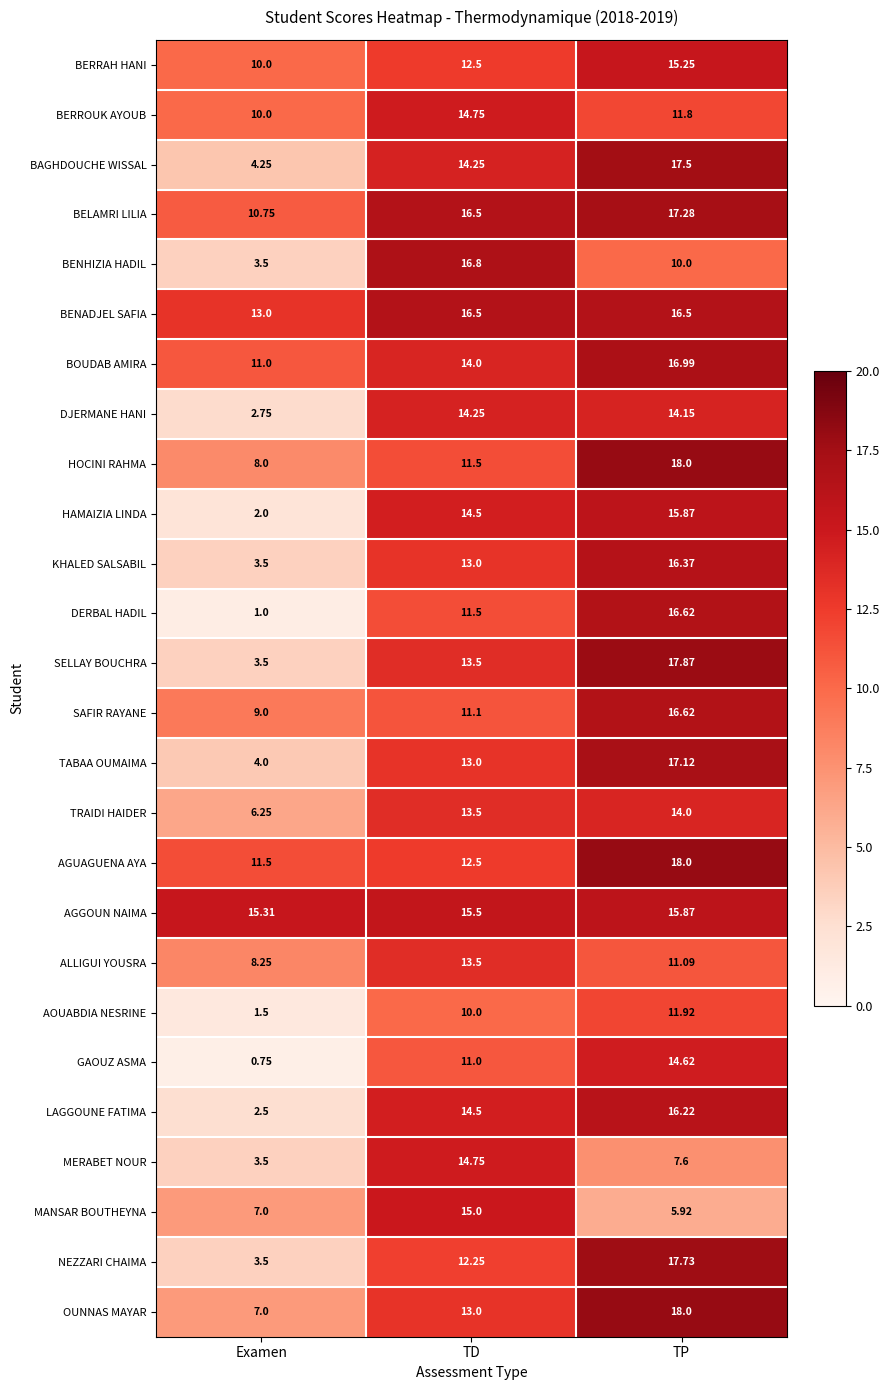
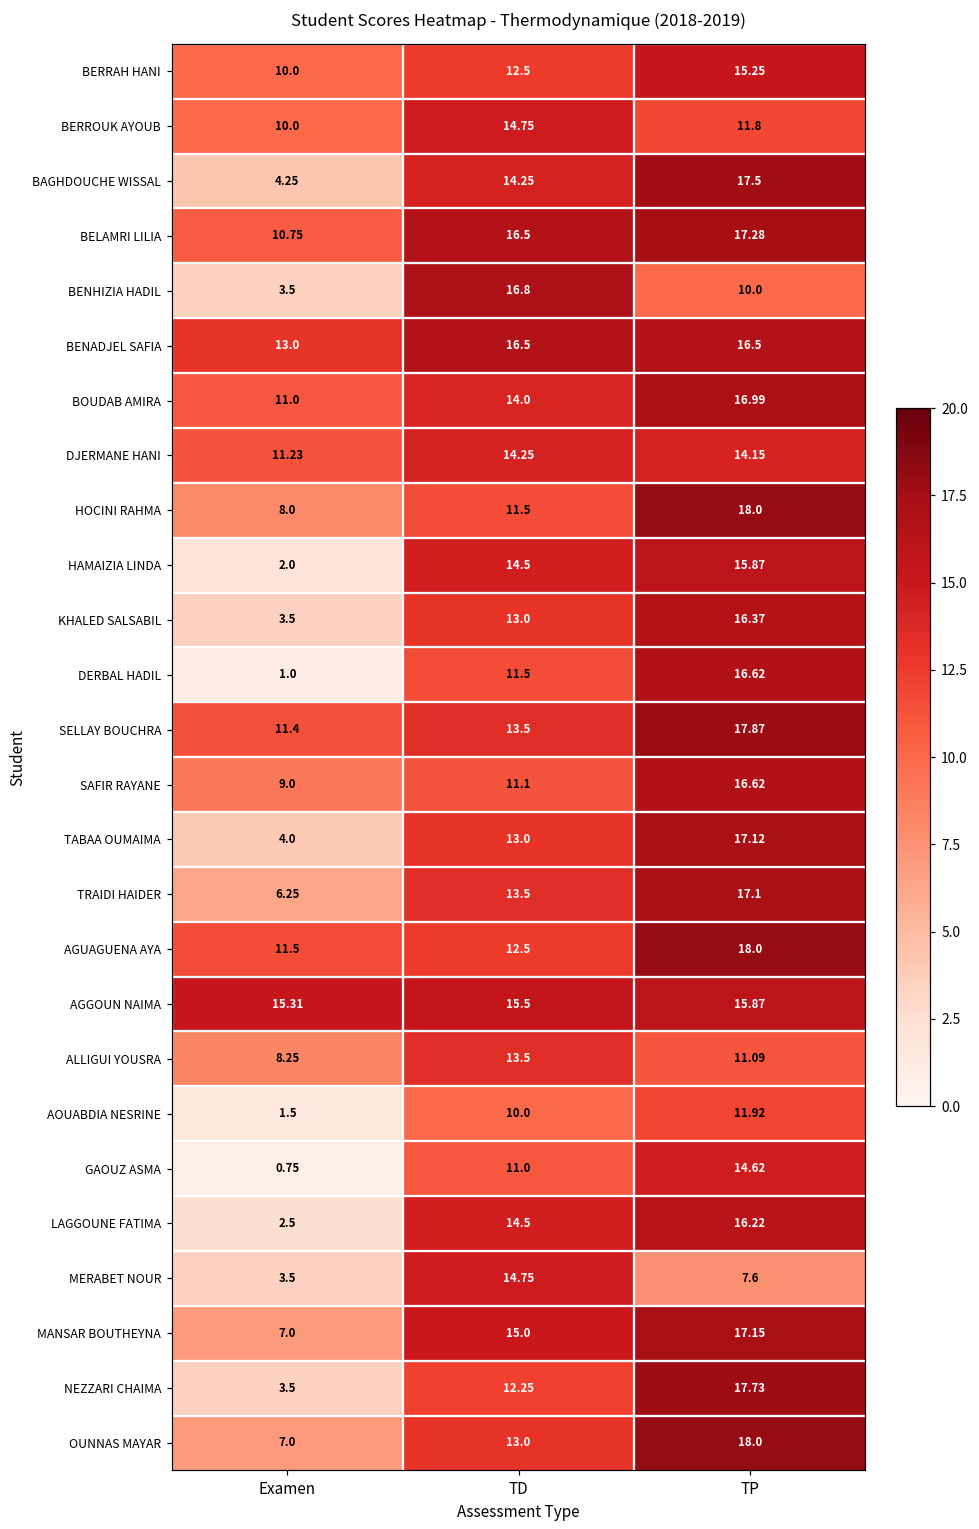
  {
    "BERRAH HANI": {
      "Examen": 10.0,
      "TD": 12.5,
      "TP": 15.25
    },
    "BERROUK AYOUB": {
      "Examen": 10.0,
      "TD": 14.75,
      "TP": 11.8
    },
    "BAGHDOUCHE WISSAL": {
      "Examen": 4.25,
      "TD": 14.25,
      "TP": 17.5
    },
    "BELAMRI LILIA": {
      "Examen": 10.75,
      "TD": 16.5,
      "TP": 17.28
    },
    "BENHIZIA HADIL": {
      "Examen": 3.5,
      "TD": 16.8,
      "TP": 10.0
    },
    "BENADJEL SAFIA": {
      "Examen": 13.0,
      "TD": 16.5,
      "TP": 16.5
    },
    "BOUDAB AMIRA": {
      "Examen": 11.0,
      "TD": 14.0,
      "TP": 16.99
    },
    "DJERMANE HANI": {
-     "Examen": 2.75,
+     "Examen": 11.23,
      "TD": 14.25,
      "TP": 14.15
    },
    "HOCINI RAHMA": {
      "Examen": 8.0,
      "TD": 11.5,
      "TP": 18.0
    },
    "HAMAIZIA LINDA": {
      "Examen": 2.0,
      "TD": 14.5,
      "TP": 15.87
    },
    "KHALED SALSABIL": {
      "Examen": 3.5,
      "TD": 13.0,
      "TP": 16.37
    },
    "DERBAL HADIL": {
      "Examen": 1.0,
      "TD": 11.5,
      "TP": 16.62
    },
    "SELLAY BOUCHRA": {
-     "Examen": 3.5,
+     "Examen": 11.4,
      "TD": 13.5,
      "TP": 17.87
    },
    "SAFIR RAYANE": {
      "Examen": 9.0,
      "TD": 11.1,
      "TP": 16.62
    },
    "TABAA OUMAIMA": {
      "Examen": 4.0,
      "TD": 13.0,
      "TP": 17.12
    },
    "TRAIDI HAIDER": {
      "Examen": 6.25,
      "TD": 13.5,
-     "TP": 14.0
+     "TP": 17.1
    },
    "AGUAGUENA AYA": {
      "Examen": 11.5,
      "TD": 12.5,
      "TP": 18.0
    },
    "AGGOUN NAIMA": {
      "Examen": 15.31,
      "TD": 15.5,
      "TP": 15.87
    },
    "ALLIGUI YOUSRA": {
      "Examen": 8.25,
      "TD": 13.5,
      "TP": 11.09
    },
    "AOUABDIA NESRINE": {
      "Examen": 1.5,
      "TD": 10.0,
      "TP": 11.92
    },
    "GAOUZ ASMA": {
      "Examen": 0.75,
      "TD": 11.0,
      "TP": 14.62
    },
    "LAGGOUNE FATIMA": {
      "Examen": 2.5,
      "TD": 14.5,
      "TP": 16.22
    },
    "MERABET NOUR": {
      "Examen": 3.5,
      "TD": 14.75,
      "TP": 7.6
    },
    "MANSAR BOUTHEYNA": {
      "Examen": 7.0,
      "TD": 15.0,
-     "TP": 5.92
+     "TP": 17.15
    },
    "NEZZARI CHAIMA": {
      "Examen": 3.5,
      "TD": 12.25,
      "TP": 17.73
    },
    "OUNNAS MAYAR": {
      "Examen": 7.0,
      "TD": 13.0,
      "TP": 18.0
    }
  }
